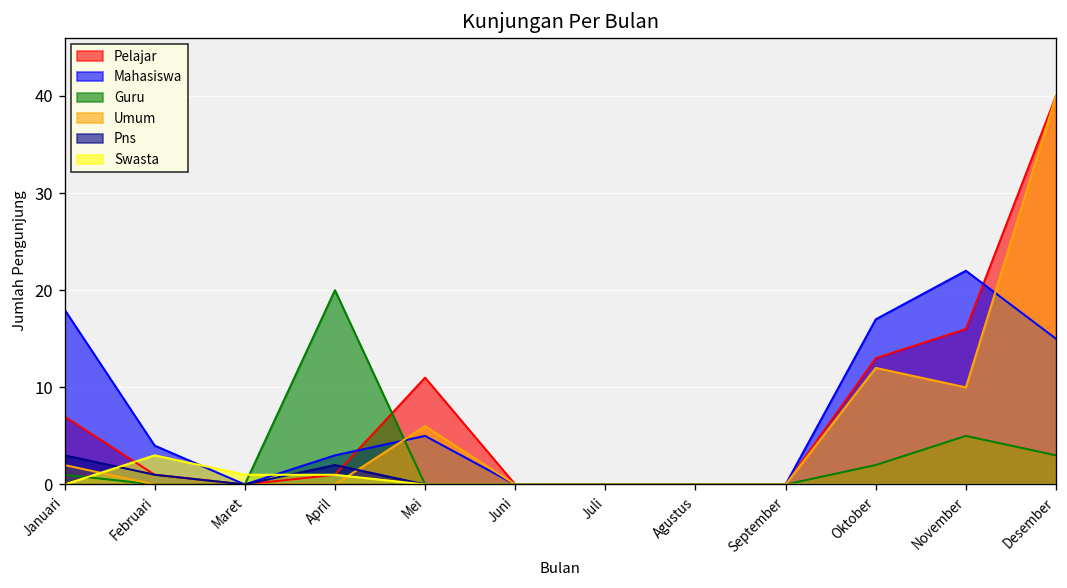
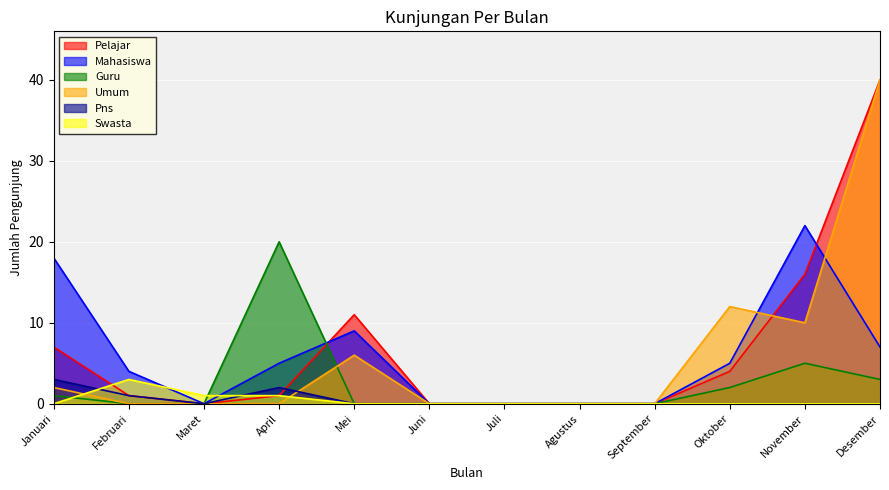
  {
    "Pelajar": {
      "Januari": 7,
      "Mei": 11,
-     "Oktober": 13,
+     "Oktober": 4,
      "November": 16
    },
    "Mahasiswa": {
      "Januari": 18,
      "Februari": 4,
-     "April": 3,
-     "Mei": 5,
-     "Oktober": 17,
+     "April": 5,
+     "Mei": 9,
+     "Oktober": 5,
      "November": 22,
-     "Desember": 15
+     "Desember": 7
    },
    "Guru": {
      "Januari": 1,
      "April": 20,
      "Oktober": 2,
      "November": 5,
      "Desember": 3
    },
    "Umum": {
      "Januari": 2,
      "April": 0,
      "Mei": 6,
      "Oktober": 12,
      "November": 10
    },
    "Pns": {
      "Januari": 3,
      "April": 2
    },
    "Swasta": {
      "Januari": 0,
      "Februari": 3,
      "Maret": 1
    }
  }
